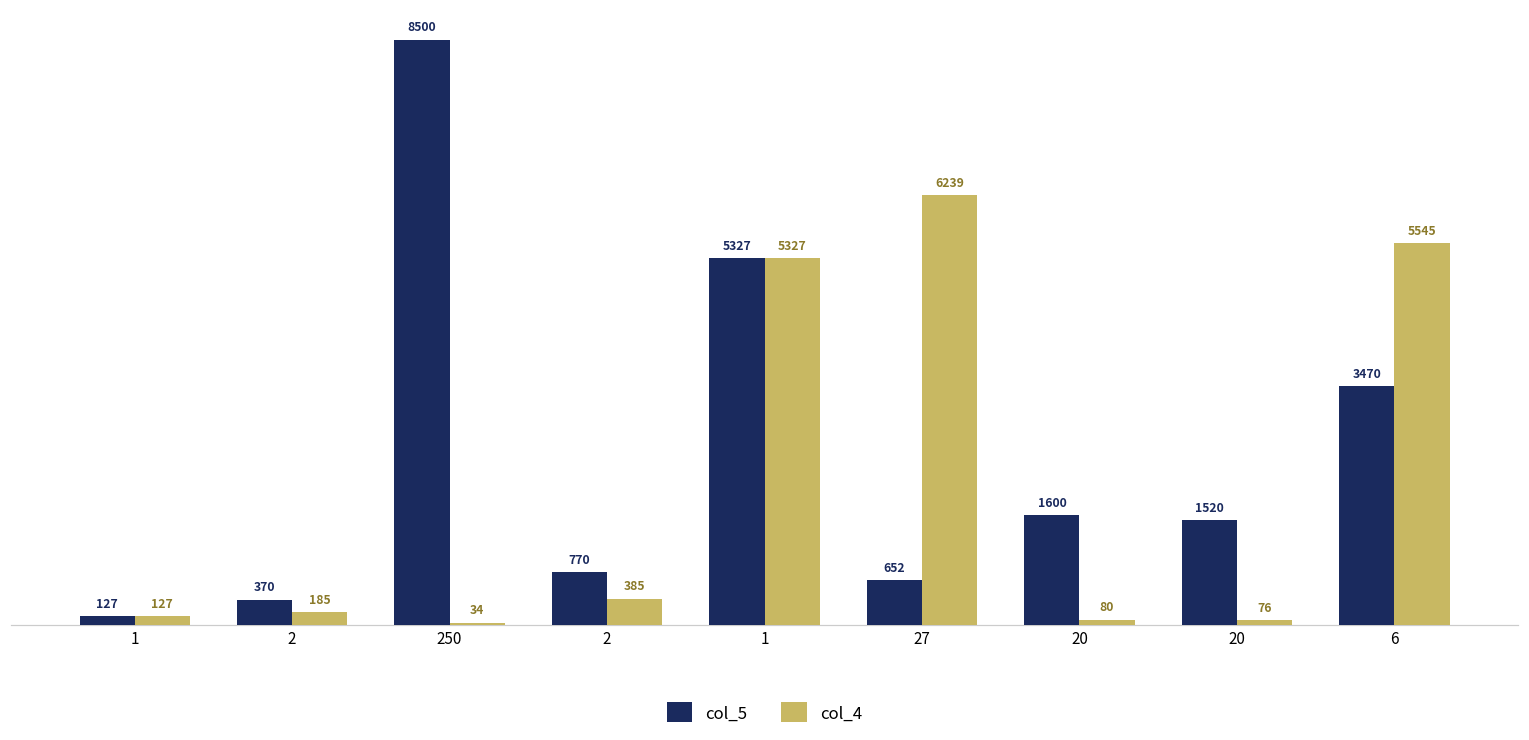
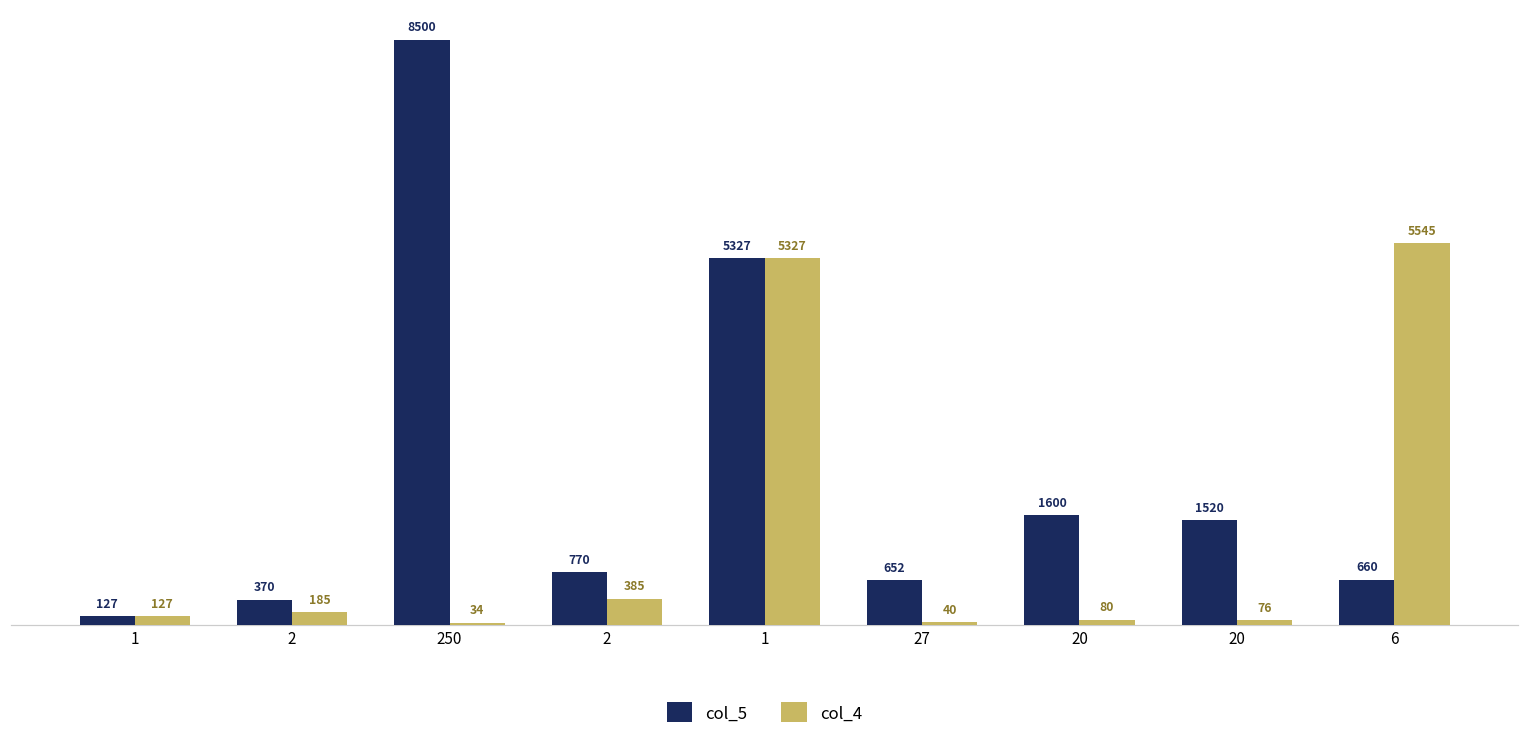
  {
    "col_5": {
      "250": 8500,
      "27": 652,
-     "6": 3470
+     "6": 660
    },
    "col_4": {
      "250": 34,
-     "27": 6239,
+     "27": 40,
      "6": 5545
    }
  }
